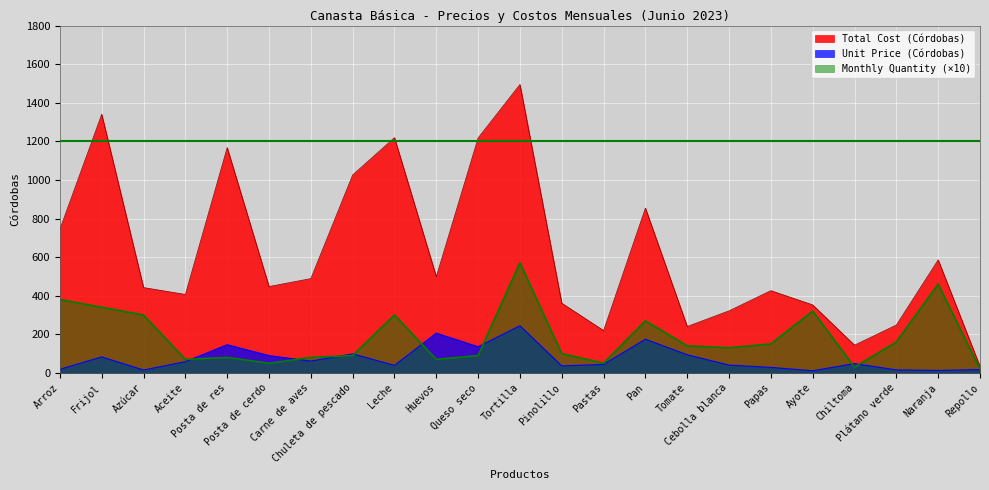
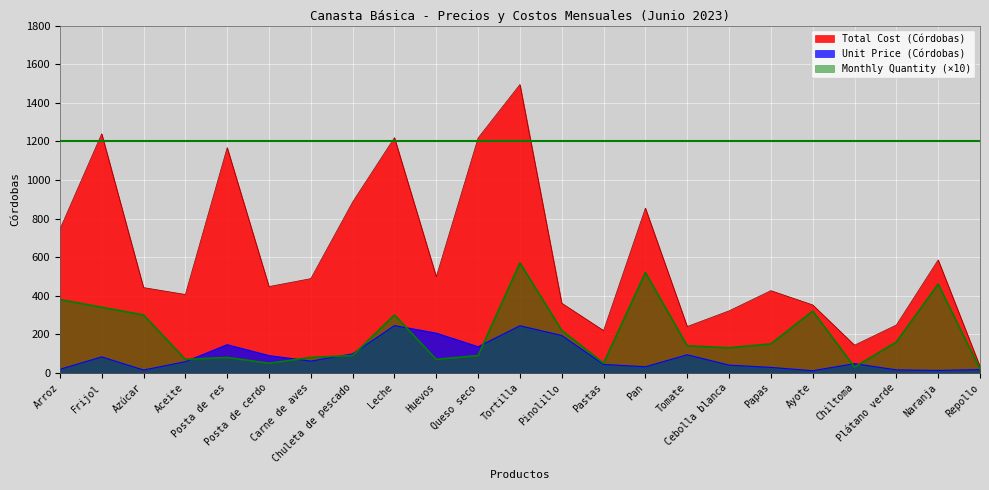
  {
    "Total Cost (Córdobas)": {
      "Arroz": 740,
-     "Frijol": 1340,
+     "Frijol": 1240,
      "Azúcar": 440,
      "Aceite": 410,
      "Posta de res": 1170,
      "Posta de cerdo": 450,
      "Carne de aves": 490,
-     "Chuleta de pescado": 1030,
+     "Chuleta de pescado": 890,
      "Leche": 1220,
      "Huevos": 500,
      "Queso seco": 1220,
      "Tortilla": 1490,
      "Pinolillo": 360,
      "Pastas": 220,
      "Pan": 850,
      "Tomate": 240,
      "Cebolla blanca": 320,
      "Papas": 430,
      "Ayote": 350,
      "Chiltoma": 140,
      "Plátano verde": 250,
      "Naranja": 590,
      "Repollo": 30
    },
    "Unit Price (Córdobas)": {
      "Arroz": 20,
      "Frijol": 80,
      "Azúcar": 10,
      "Posta de res": 150,
      "Posta de cerdo": 90,
      "Carne de aves": 60,
-     "Leche": 40,
+     "Leche": 250,
      "Huevos": 210,
      "Queso seco": 140,
      "Tortilla": 240,
-     "Pinolillo": 40,
-     "Pan": 170,
+     "Pinolillo": 190,
+     "Pan": 30,
      "Tomate": 90,
      "Cebolla blanca": 40,
      "Papas": 30,
      "Ayote": 10,
      "Chiltoma": 50,
      "Plátano verde": 20,
      "Naranja": 10
    },
    "Monthly Quantity (×10)": {
      "Arroz": 380,
      "Frijol": 340,
      "Azúcar": 300,
      "Posta de res": 80,
      "Posta de cerdo": 50,
      "Carne de aves": 80,
      "Leche": 300,
      "Huevos": 70,
      "Queso seco": 90,
      "Tortilla": 570,
-     "Pinolillo": 100,
-     "Pan": 270,
+     "Pinolillo": 220,
+     "Pan": 520,
      "Tomate": 140,
      "Cebolla blanca": 130,
      "Papas": 150,
      "Ayote": 320,
      "Chiltoma": 30,
      "Plátano verde": 160,
      "Naranja": 460
    }
  }
